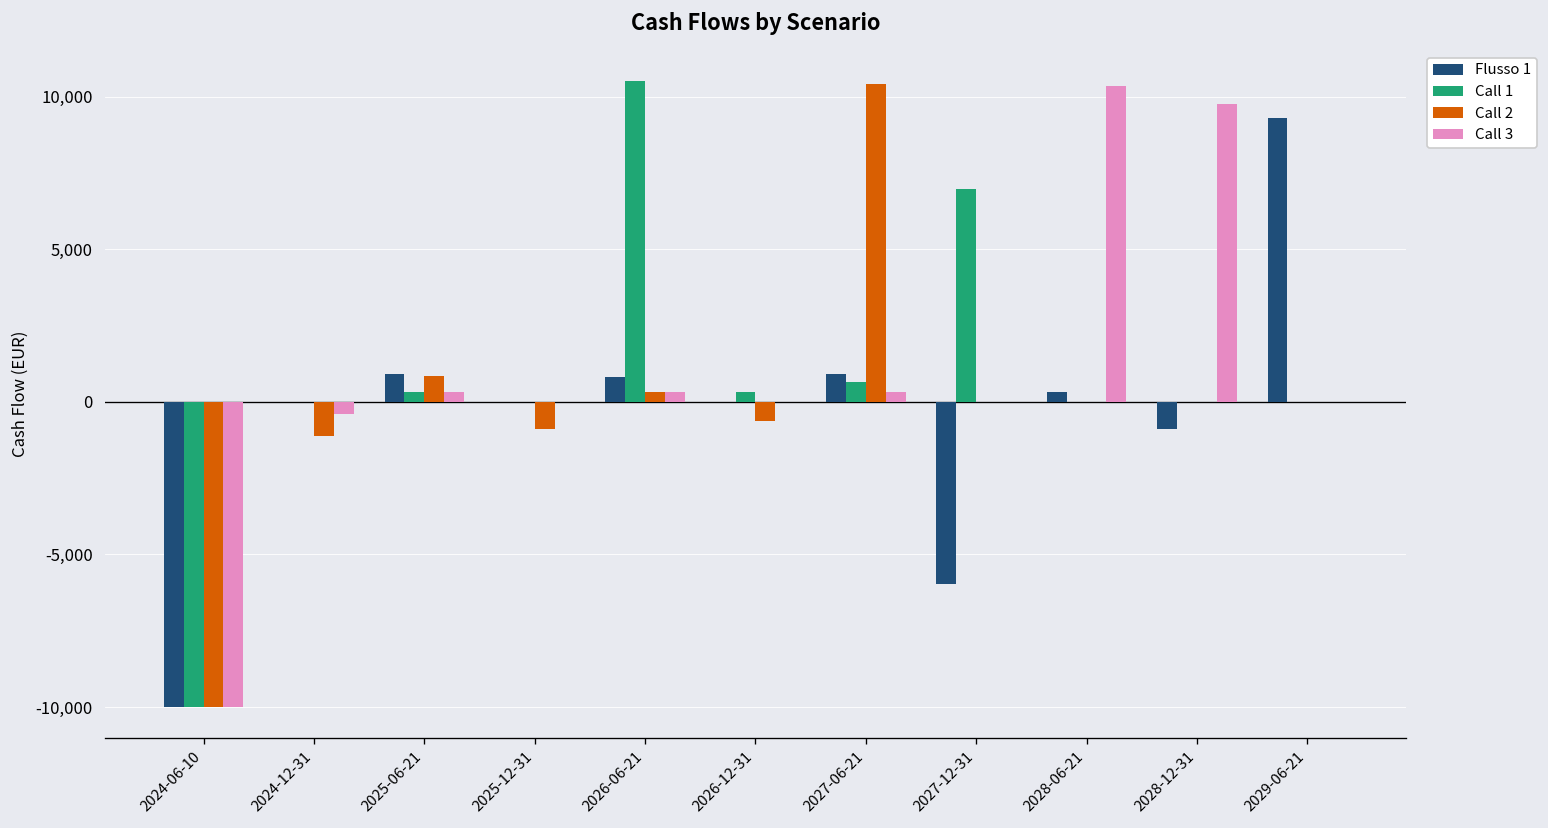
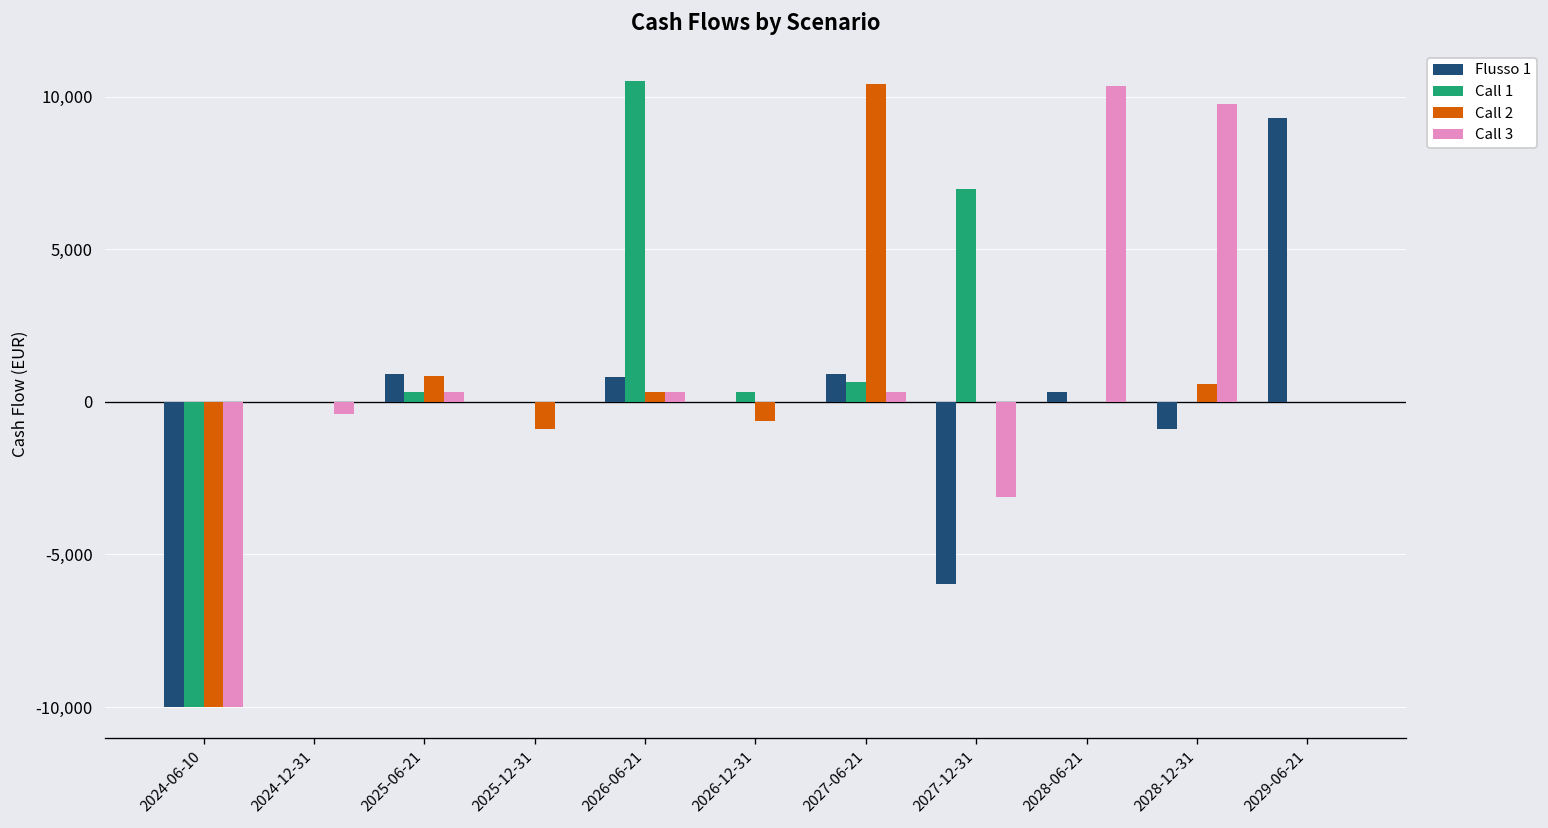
  {
    "Flusso 1": {
      "2024-06-10": "-10,000",
      "2025-06-21": "900",
      "2026-06-21": "800",
      "2027-06-21": "900",
      "2027-12-31": "-6,000",
      "2028-06-21": "300",
      "2028-12-31": "-900",
      "2029-06-21": "9,300"
    },
    "Call 1": {
      "2024-06-10": "-10,000",
      "2025-06-21": "300",
      "2026-06-21": "10,500",
      "2026-12-31": "300",
      "2027-06-21": "600",
      "2027-12-31": "7,000",
      "2028-06-21": "0",
      "2028-12-31": "0",
      "2029-06-21": "0"
    },
    "Call 2": {
      "2024-06-10": "-10,000",
-     "2024-12-31": "-1,100",
+     "2024-12-31": "0",
      "2025-06-21": "900",
      "2025-12-31": "-900",
      "2026-06-21": "300",
      "2026-12-31": "-600",
      "2027-06-21": "10,400",
      "2027-12-31": "0",
      "2028-06-21": "0",
-     "2028-12-31": "0",
+     "2028-12-31": "600",
      "2029-06-21": "0"
    },
    "Call 3": {
      "2024-06-10": "-10,000",
      "2024-12-31": "-400",
      "2025-06-21": "300",
      "2026-06-21": "300",
      "2027-06-21": "300",
-     "2027-12-31": "0",
+     "2027-12-31": "-3,100",
      "2028-06-21": "10,300",
      "2028-12-31": "9,800",
      "2029-06-21": "0"
    }
  }
